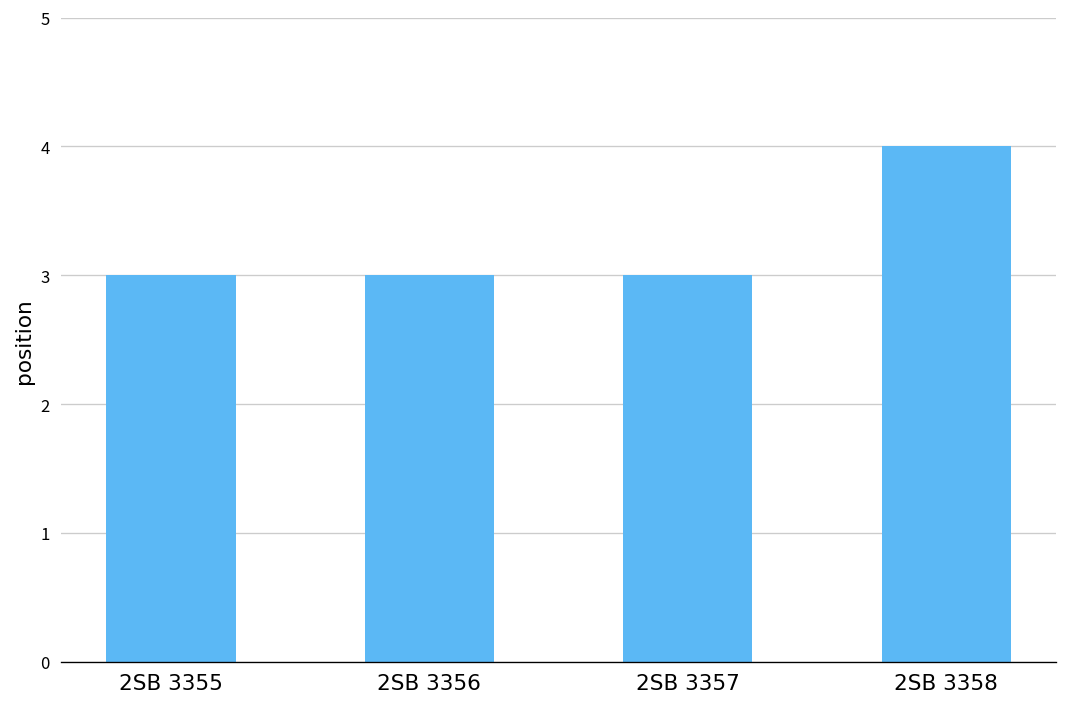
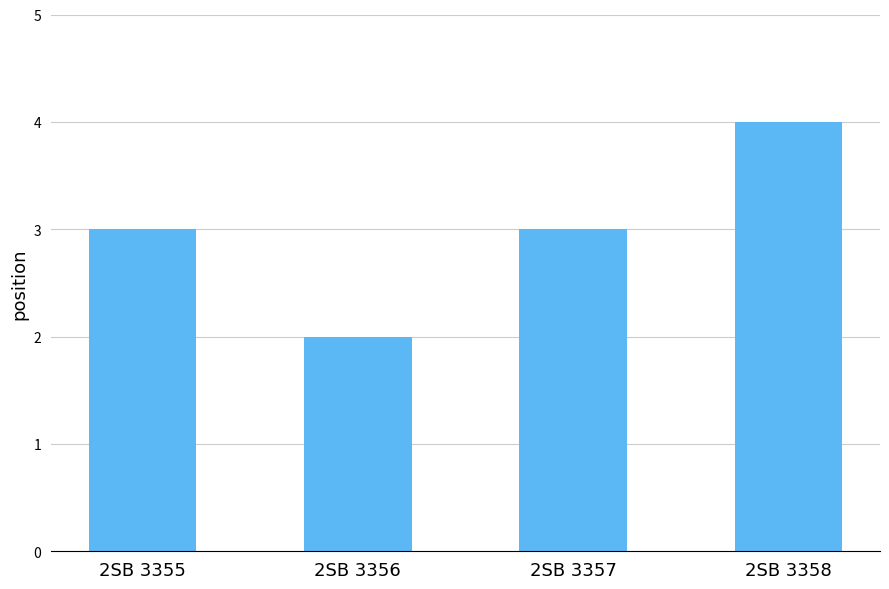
  {
    "2SB 3355": 3,
-   "2SB 3356": 3,
+   "2SB 3356": 2,
    "2SB 3357": 3,
    "2SB 3358": 4
  }
